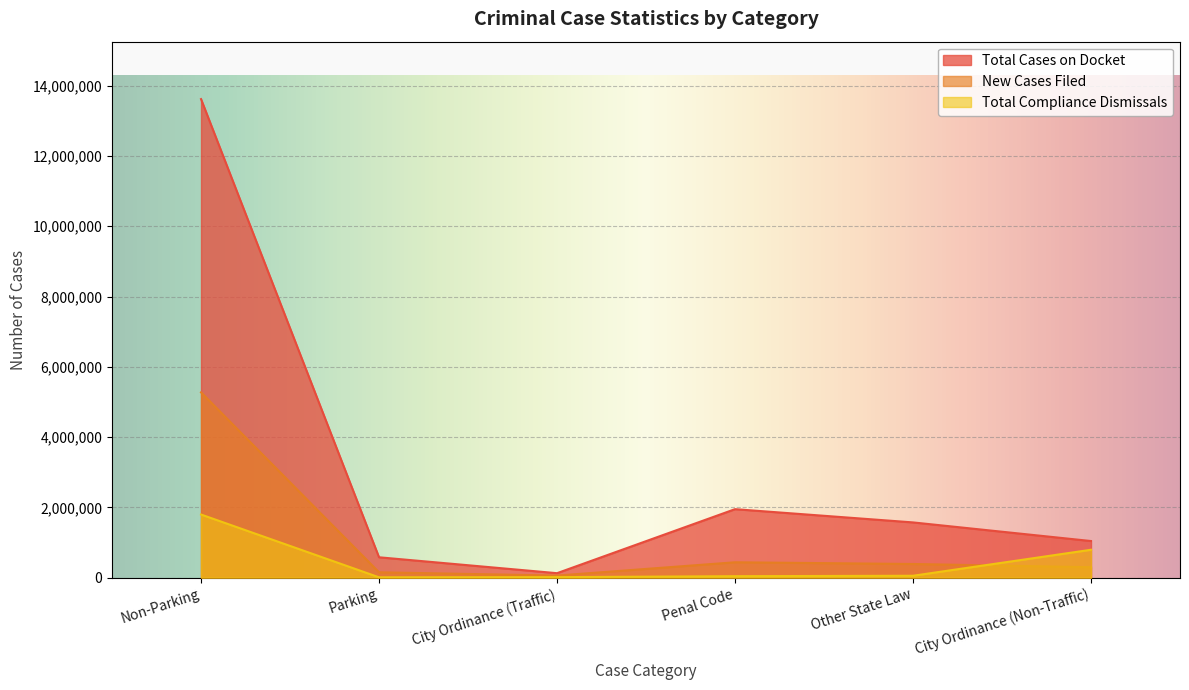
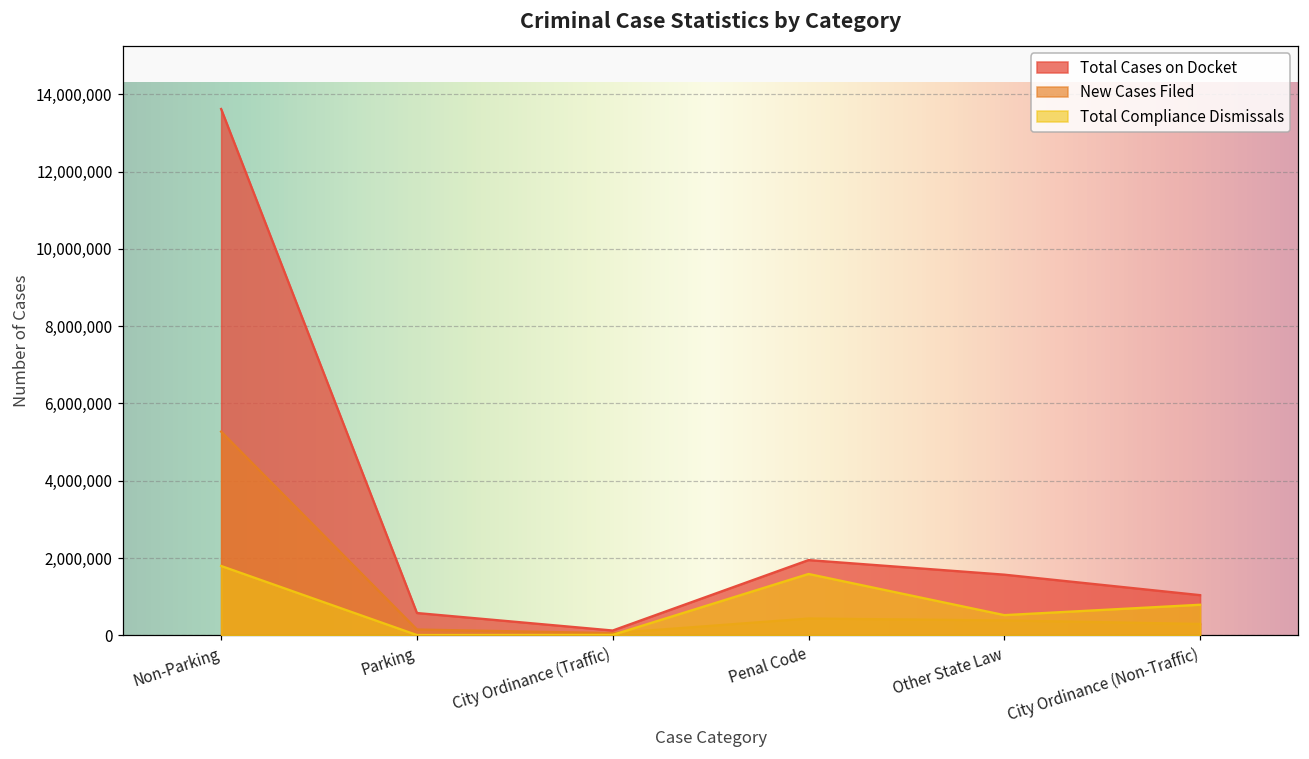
  {
    "Total Compliance Dismissals": {
      "Non-Parking": "1,800,000",
      "Parking": "0",
-     "Penal Code": "0",
-     "Other State Law": "100,000",
+     "Penal Code": "1,600,000",
+     "Other State Law": "500,000",
      "City Ordinance (Non-Traffic)": "800,000"
    }
  }
